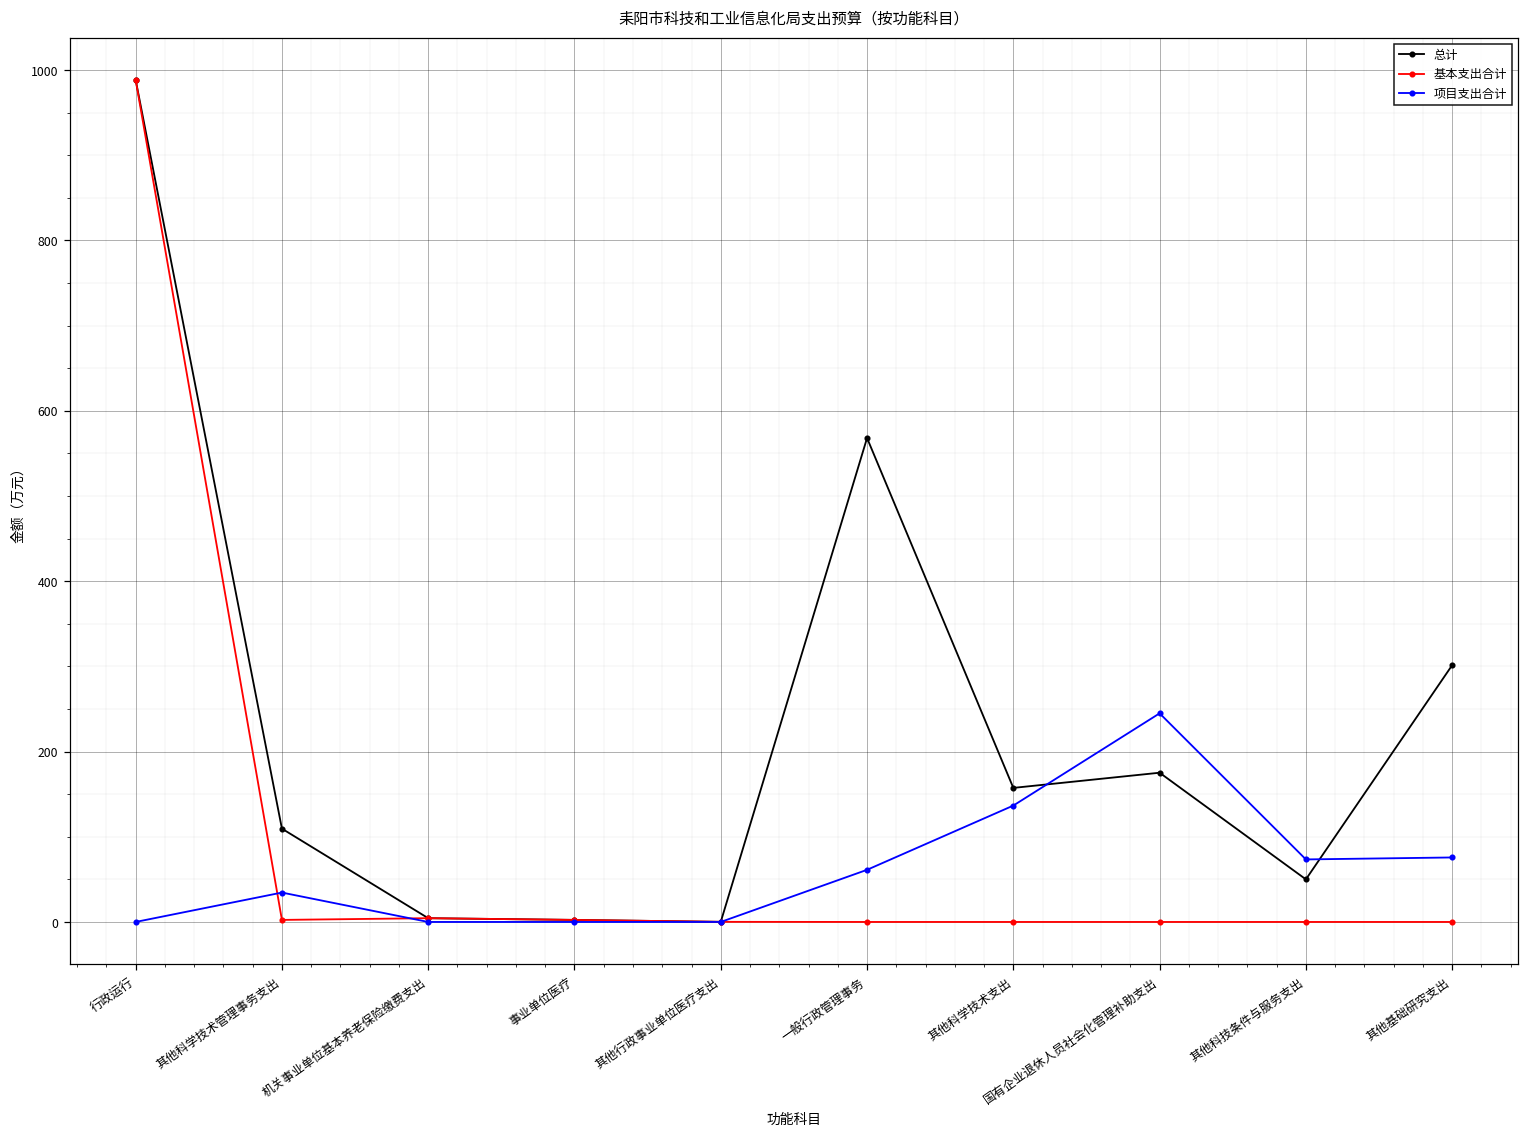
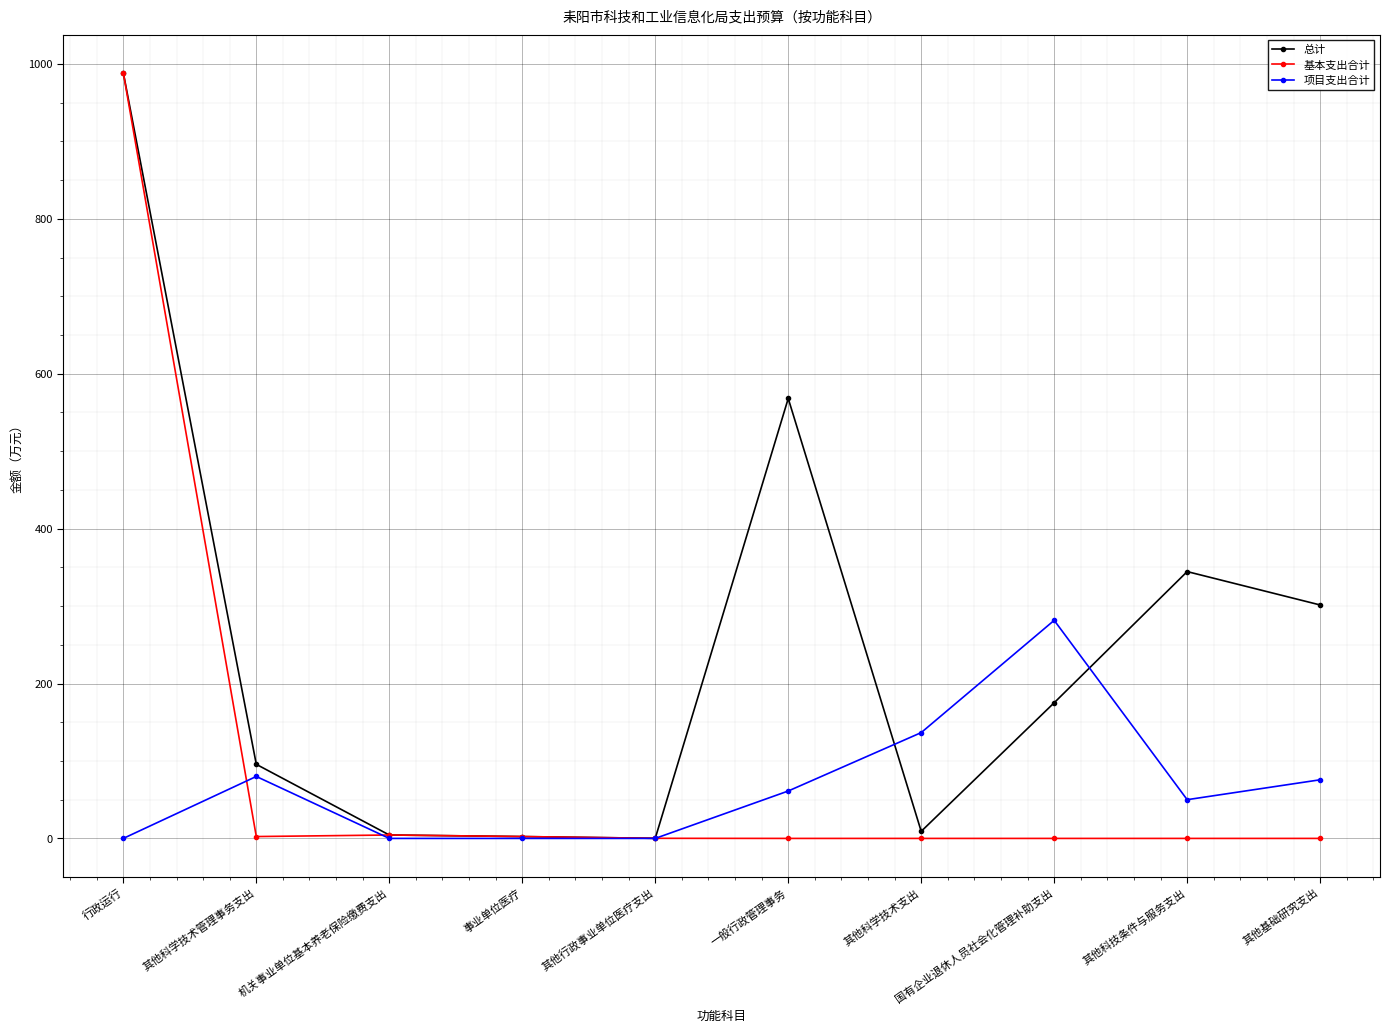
  {
    "总计": {
-     "其他科学技术管理事务支出": 110,
+     "其他科学技术管理事务支出": 100,
      "一般行政管理事务": 570,
-     "其他科学技术支出": 160,
+     "其他科学技术支出": 10,
      "国有企业退休人员社会化管理补助支出": 180,
-     "其他科技条件与服务支出": 50,
+     "其他科技条件与服务支出": 340,
      "其他基础研究支出": 300
    },
    "基本支出合计": {
      "其他科学技术管理事务支出": 0,
      "一般行政管理事务": 0,
      "其他科学技术支出": 0,
      "国有企业退休人员社会化管理补助支出": 0,
      "其他科技条件与服务支出": 0,
      "其他基础研究支出": 0
    },
    "项目支出合计": {
      "行政运行": 0,
-     "其他科学技术管理事务支出": 30,
+     "其他科学技术管理事务支出": 80,
      "机关事业单位基本养老保险缴费支出": 0,
      "一般行政管理事务": 60,
      "其他科学技术支出": 140,
-     "国有企业退休人员社会化管理补助支出": 240,
-     "其他科技条件与服务支出": 70,
+     "国有企业退休人员社会化管理补助支出": 280,
+     "其他科技条件与服务支出": 50,
      "其他基础研究支出": 80
    }
  }
